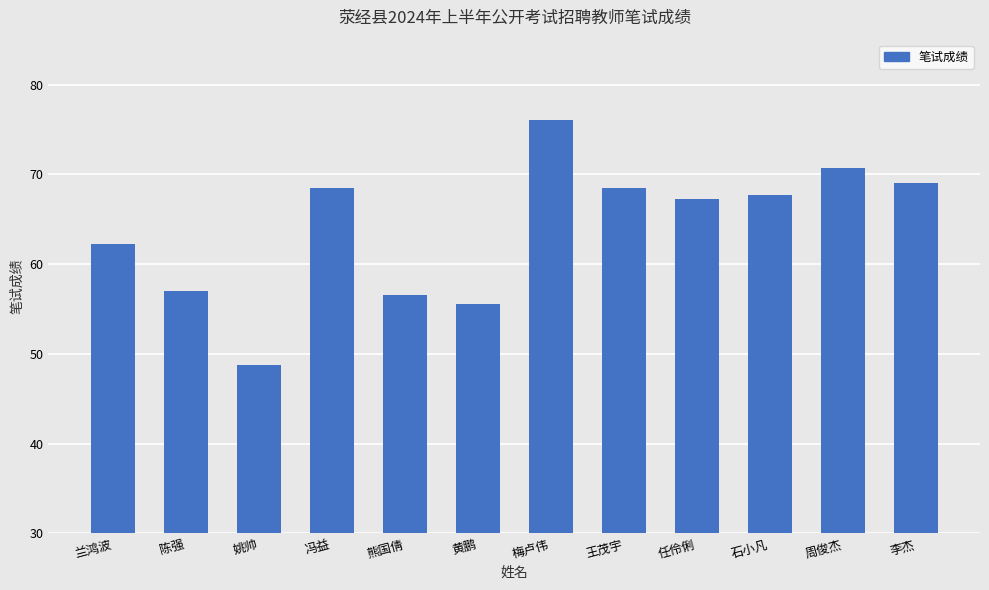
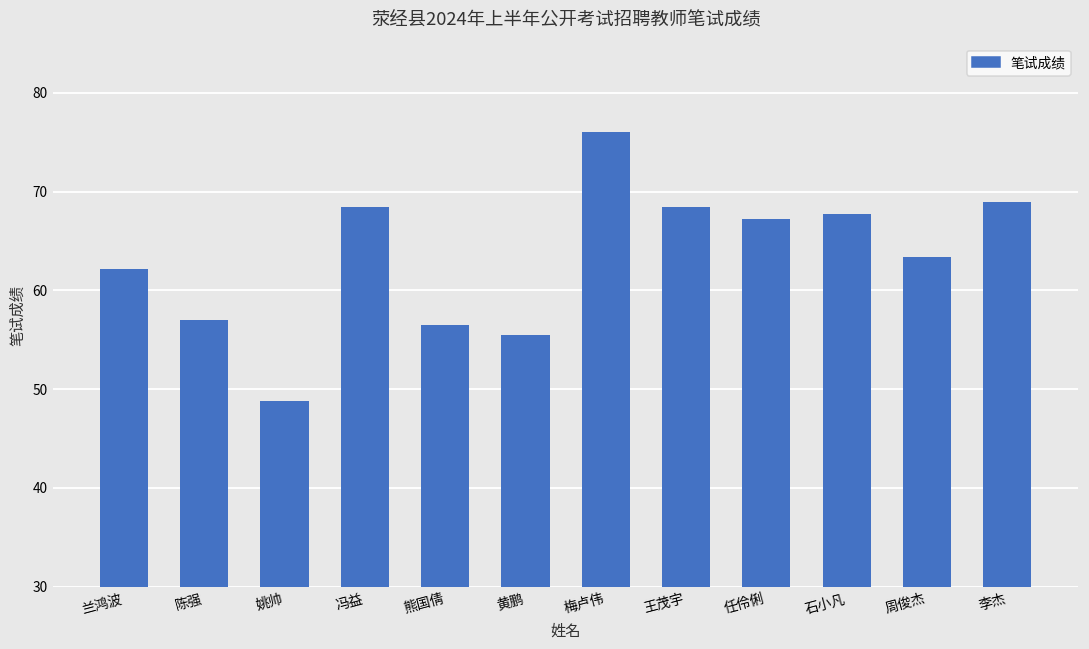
  {
    "兰鸿波": 62,
    "陈强": 57,
    "姚帅": 49,
    "冯益": 69,
    "熊国倩": 57,
    "黄鹏": 56,
    "梅卢伟": 76,
    "王茂宇": 69,
    "任伶俐": 67,
    "石小凡": 68,
-   "周俊杰": 71,
+   "周俊杰": 63,
    "李杰": 69
  }
